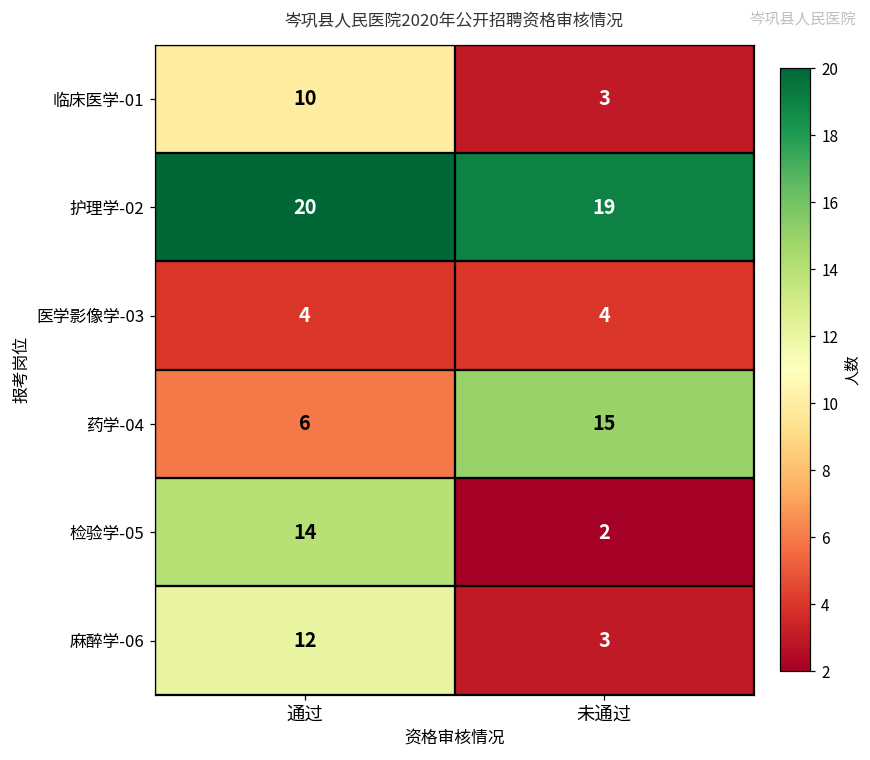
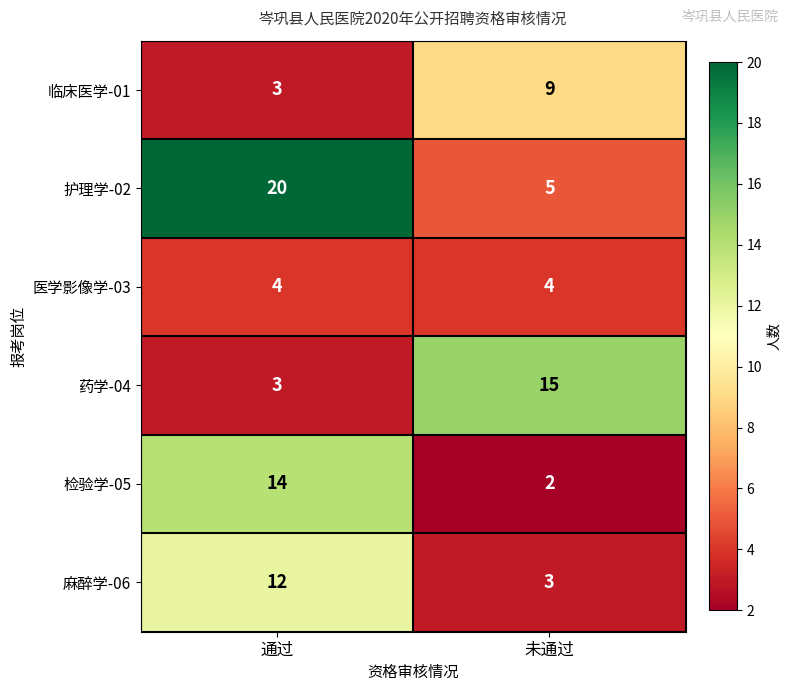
  {
    "临床医学-01": {
-     "通过": 10,
-     "未通过": 3
+     "通过": 3,
+     "未通过": 9
    },
    "护理学-02": {
      "通过": 20,
-     "未通过": 19
+     "未通过": 5
    },
    "医学影像学-03": {
      "通过": 4,
      "未通过": 4
    },
    "药学-04": {
-     "通过": 6,
+     "通过": 3,
      "未通过": 15
    },
    "检验学-05": {
      "通过": 14,
      "未通过": 2
    },
    "麻醉学-06": {
      "通过": 12,
      "未通过": 3
    }
  }
